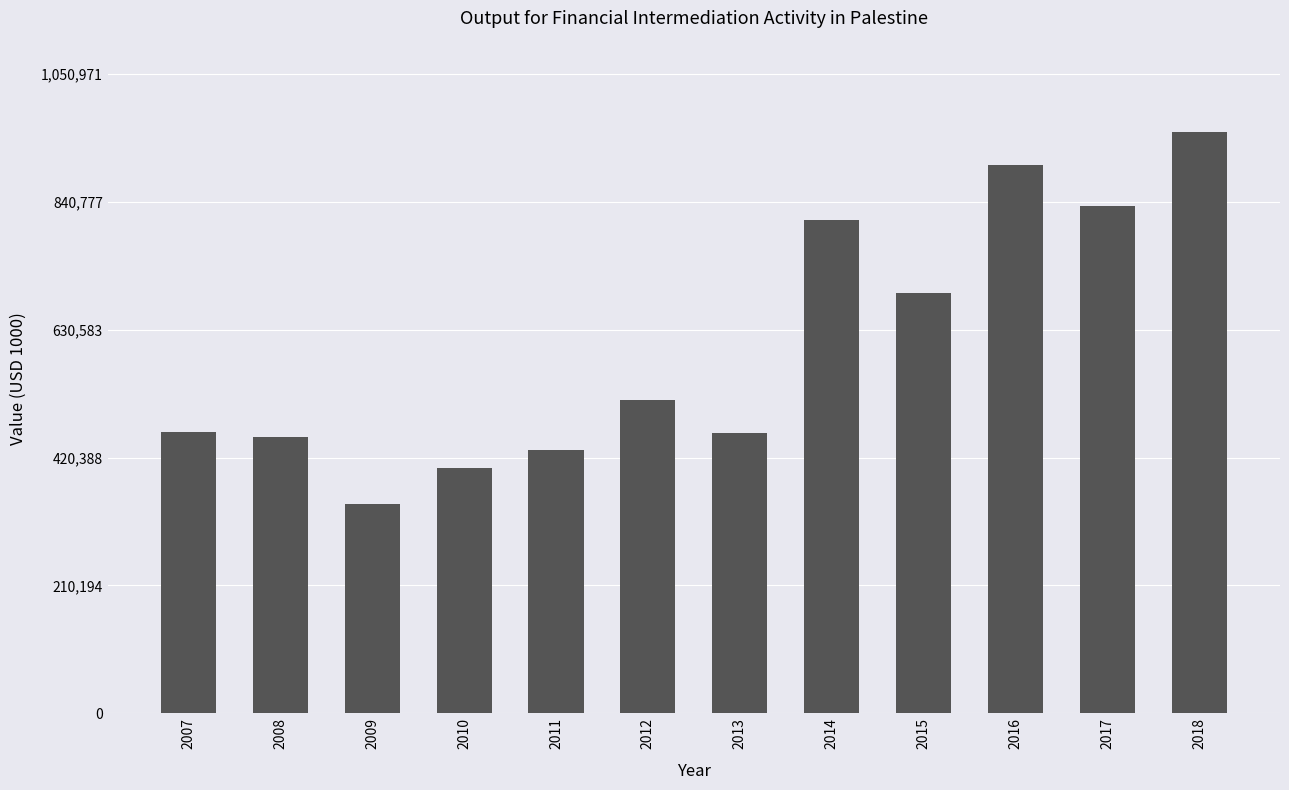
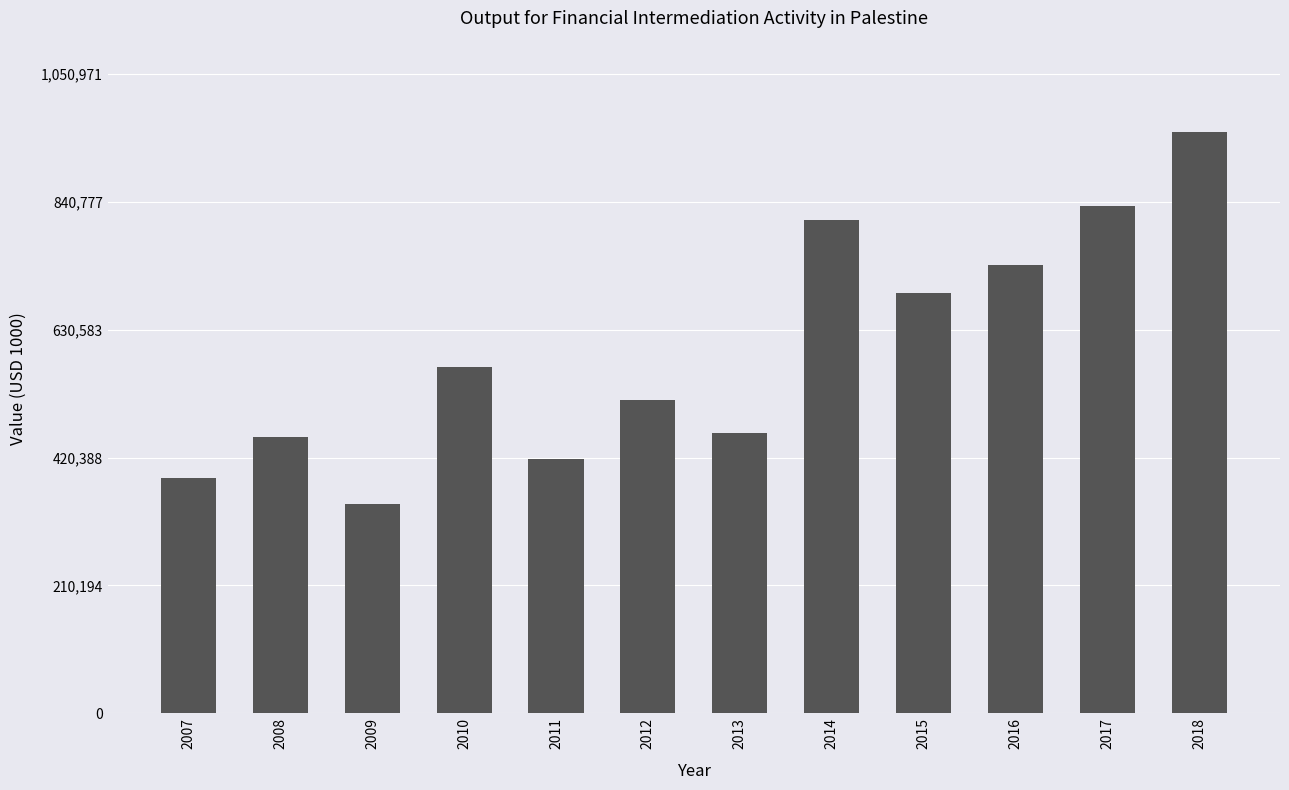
  {
-   "2007": "460,000",
+   "2007": "390,000",
    "2008": "450,000",
    "2009": "340,000",
-   "2010": "400,000",
-   "2011": "430,000",
+   "2010": "570,000",
+   "2011": "420,000",
    "2012": "510,000",
    "2013": "460,000",
    "2014": "810,000",
    "2015": "690,000",
-   "2016": "900,000",
+   "2016": "740,000",
    "2017": "830,000",
    "2018": "960,000"
  }
